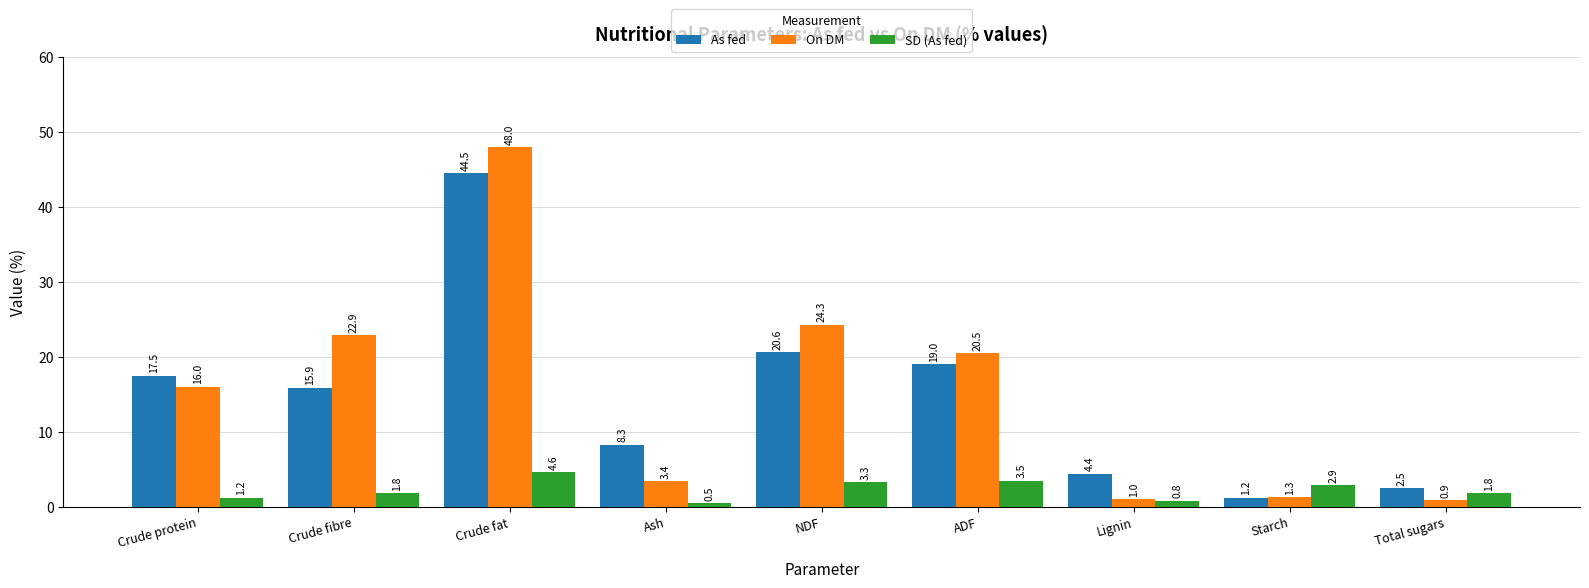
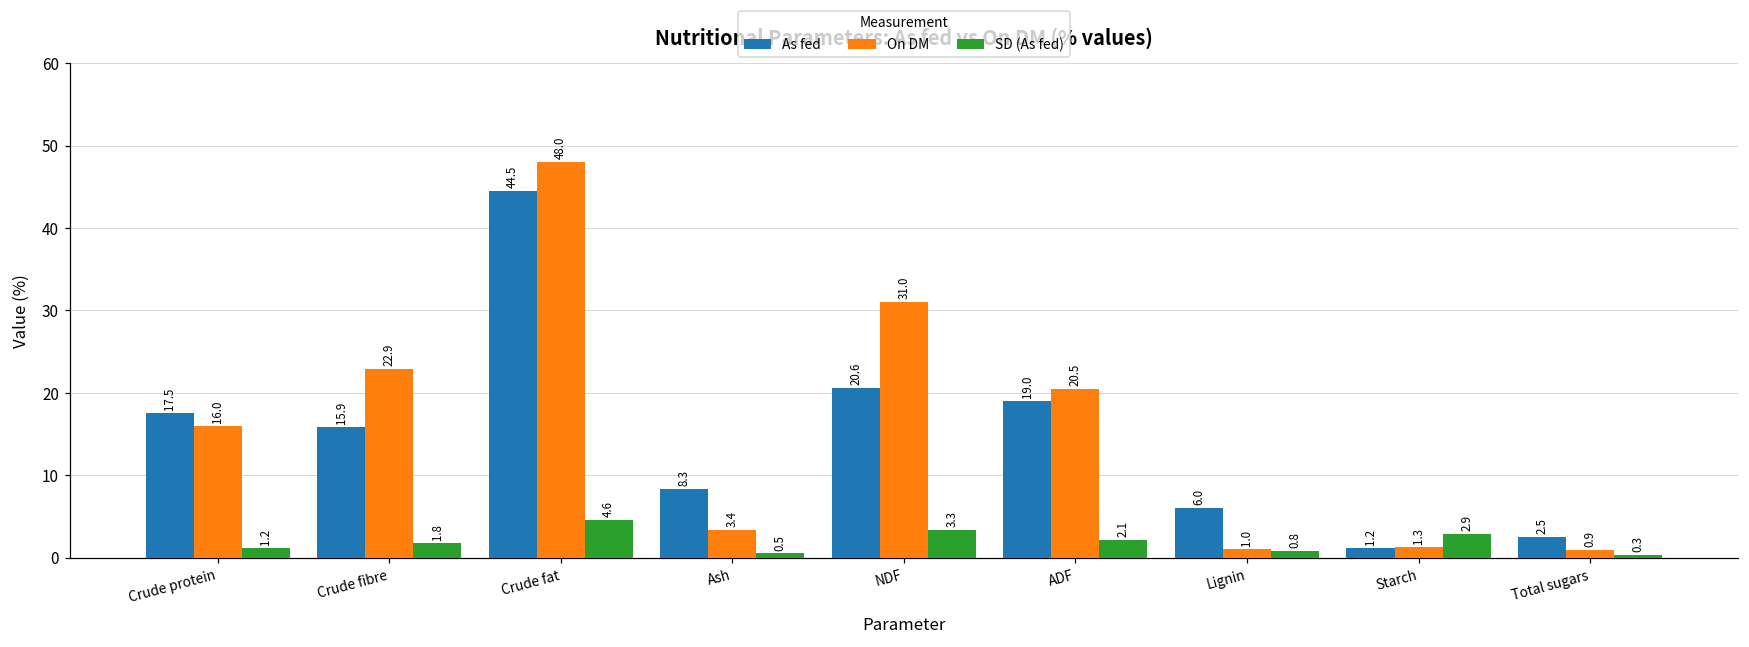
  {
    "As fed": {
      "Crude protein": 17.5,
      "Crude fibre": 15.9,
      "Crude fat": 44.5,
      "Ash": 8.3,
      "NDF": 20.6,
      "ADF": 19.0,
-     "Lignin": 4.4,
+     "Lignin": 6.0,
      "Starch": 1.2,
      "Total sugars": 2.5
    },
    "On DM": {
      "Crude protein": 16.0,
      "Crude fibre": 22.9,
      "Crude fat": 48.0,
      "Ash": 3.4,
-     "NDF": 24.3,
+     "NDF": 31.0,
      "ADF": 20.5,
      "Lignin": 1.0,
      "Starch": 1.3,
      "Total sugars": 0.9
    },
    "SD (As fed)": {
      "Crude protein": 1.2,
      "Crude fibre": 1.8,
      "Crude fat": 4.6,
      "Ash": 0.5,
      "NDF": 3.3,
-     "ADF": 3.5,
+     "ADF": 2.1,
      "Lignin": 0.8,
      "Starch": 2.9,
-     "Total sugars": 1.8
+     "Total sugars": 0.3
    }
  }
